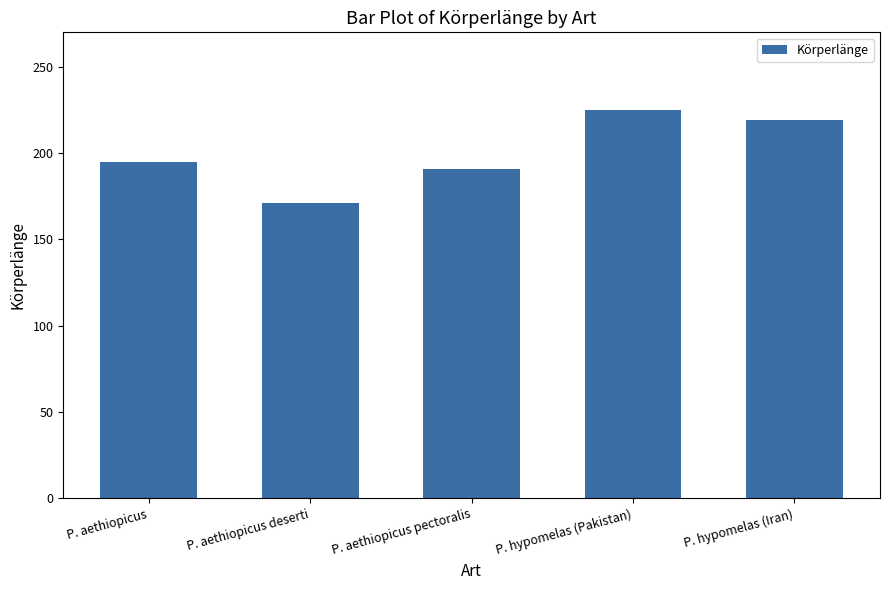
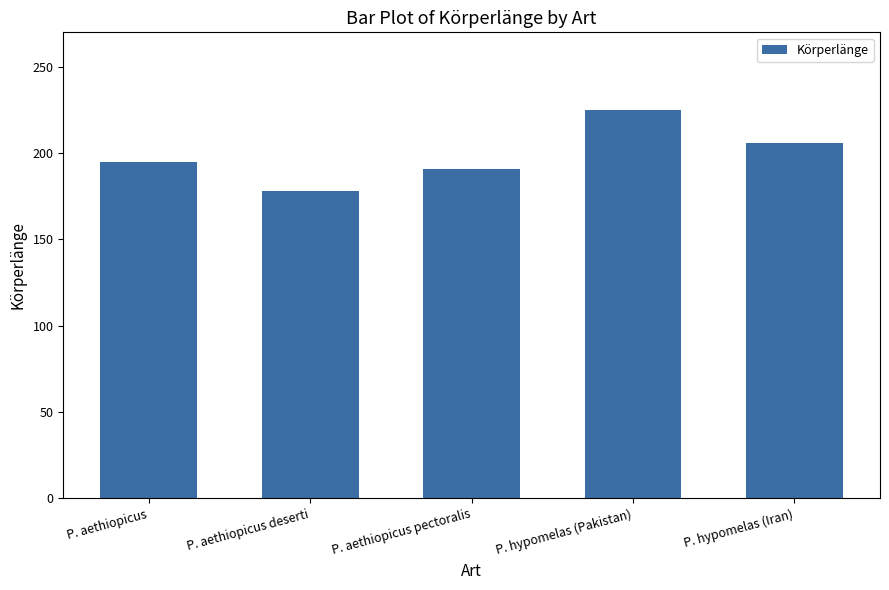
  {
    "P. aethiopicus": 195,
-   "P. aethiopicus deserti": 171,
+   "P. aethiopicus deserti": 178,
    "P. aethiopicus pectoralis": 191,
    "P. hypomelas (Pakistan)": 225,
-   "P. hypomelas (Iran)": 219
+   "P. hypomelas (Iran)": 206
  }
